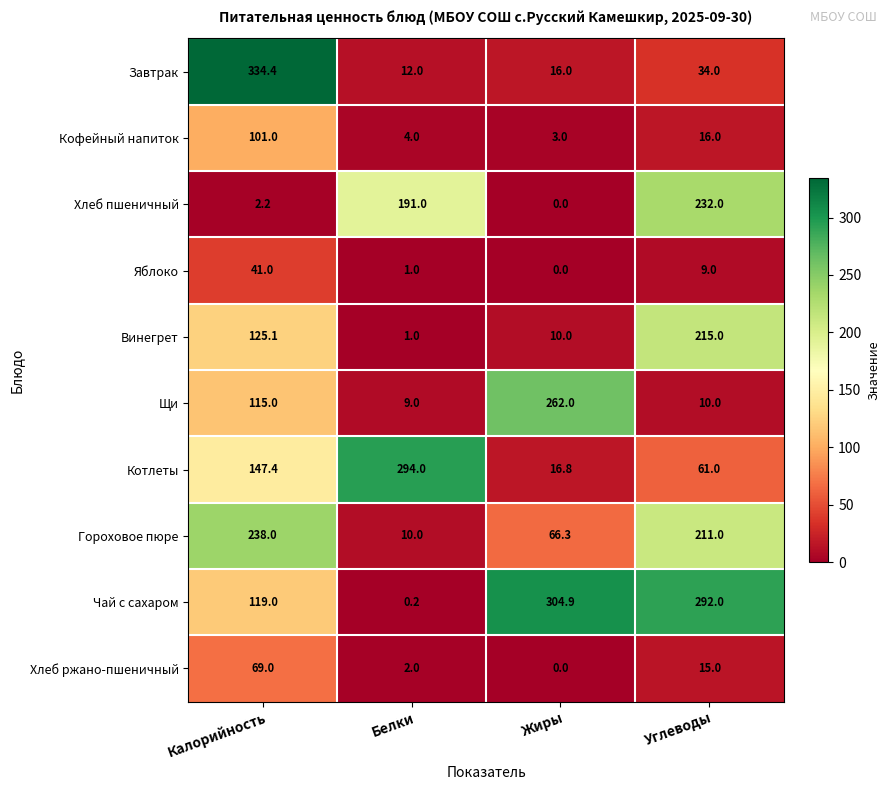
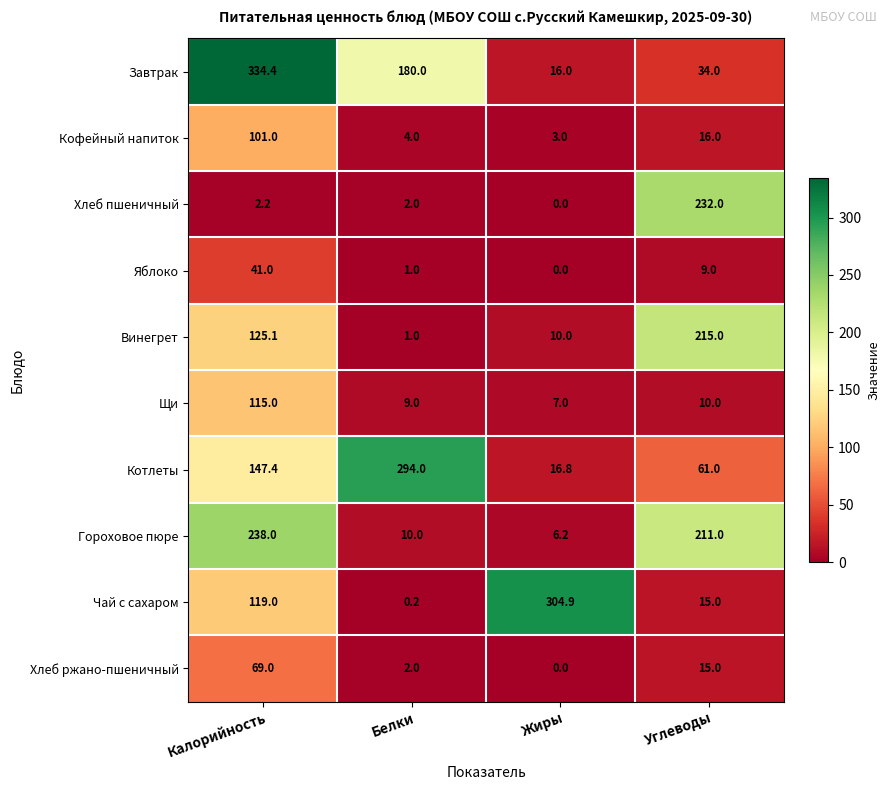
  {
    "Завтрак": {
      "Калорийность": 334.4,
-     "Белки": 12.0,
+     "Белки": 180.0,
      "Жиры": 16.0,
      "Углеводы": 34.0
    },
    "Кофейный напиток": {
      "Калорийность": 101.0,
      "Белки": 4.0,
      "Жиры": 3.0,
      "Углеводы": 16.0
    },
    "Хлеб пшеничный": {
      "Калорийность": 2.2,
-     "Белки": 191.0,
+     "Белки": 2.0,
      "Жиры": 0.0,
      "Углеводы": 232.0
    },
    "Яблоко": {
      "Калорийность": 41.0,
      "Белки": 1.0,
      "Жиры": 0.0,
      "Углеводы": 9.0
    },
    "Винегрет": {
      "Калорийность": 125.1,
      "Белки": 1.0,
      "Жиры": 10.0,
      "Углеводы": 215.0
    },
    "Щи": {
      "Калорийность": 115.0,
      "Белки": 9.0,
-     "Жиры": 262.0,
+     "Жиры": 7.0,
      "Углеводы": 10.0
    },
    "Котлеты": {
      "Калорийность": 147.4,
      "Белки": 294.0,
      "Жиры": 16.8,
      "Углеводы": 61.0
    },
    "Гороховое пюре": {
      "Калорийность": 238.0,
      "Белки": 10.0,
-     "Жиры": 66.3,
+     "Жиры": 6.2,
      "Углеводы": 211.0
    },
    "Чай с сахаром": {
      "Калорийность": 119.0,
      "Белки": 0.2,
      "Жиры": 304.9,
-     "Углеводы": 292.0
+     "Углеводы": 15.0
    },
    "Хлеб ржано-пшеничный": {
      "Калорийность": 69.0,
      "Белки": 2.0,
      "Жиры": 0.0,
      "Углеводы": 15.0
    }
  }
